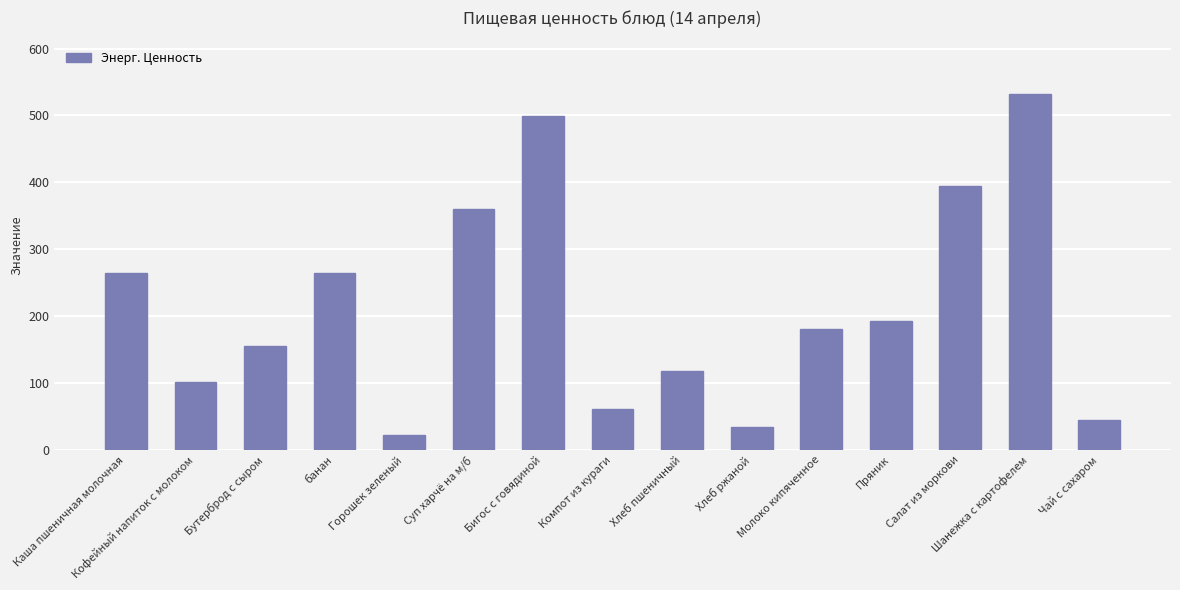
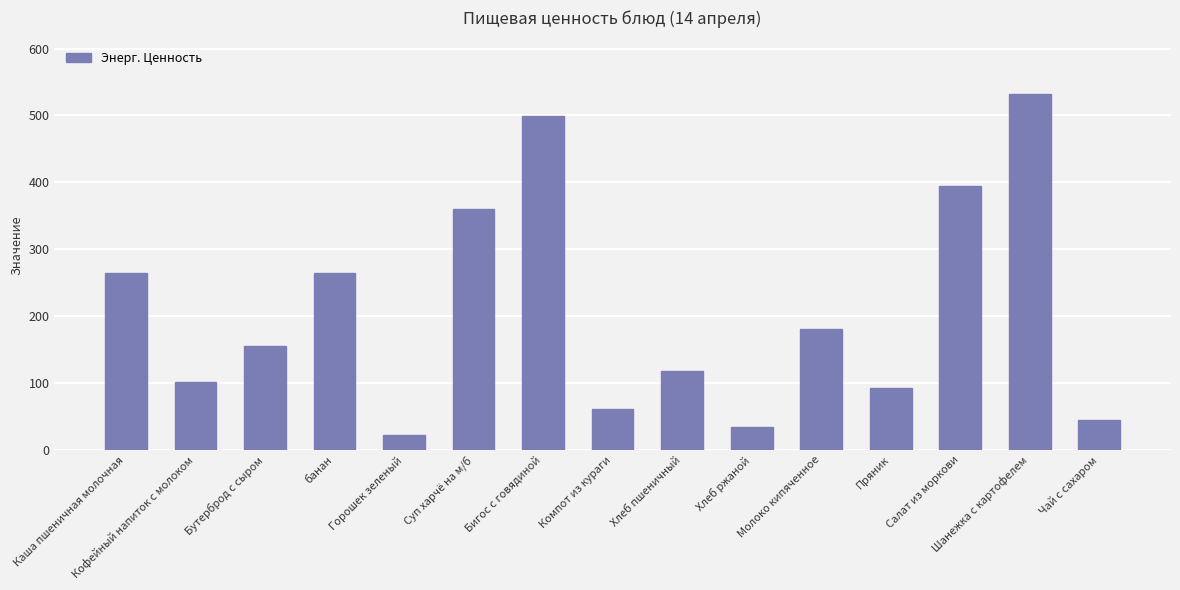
  {
    "Каша пшеничная молочная": 260,
    "Кофейный напиток с молоком": 100,
    "Бутерброд с сыром": 150,
    "банан": 260,
    "Горошек зеленый": 20,
    "Суп харчё на м/б": 360,
    "Бигос с говядиной": 500,
    "Компот из кураги": 60,
    "Хлеб пшеничный": 120,
    "Хлеб ржаной": 30,
    "Молоко кипяченное": 180,
-   "Пряник": 190,
+   "Пряник": 90,
    "Салат из моркови": 400,
    "Шанежка с картофелем": 530,
    "Чай с сахаром": 40
  }
